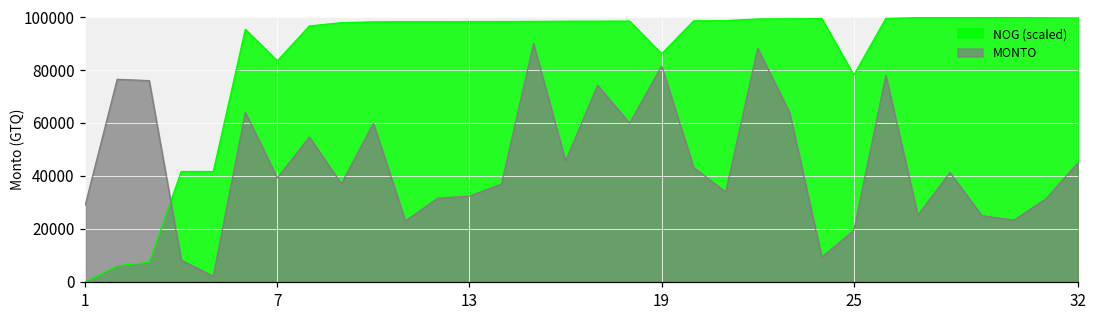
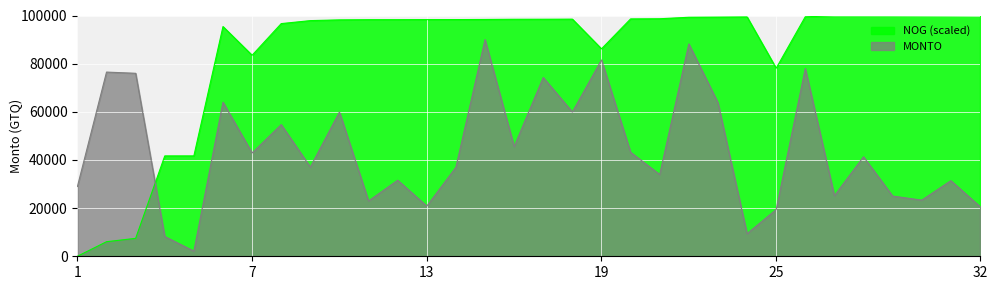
  {
    "NOG (scaled)": {
      "1": 0,
      "7": 83000,
      "13": 98000,
      "19": 86000,
      "25": 78000,
      "32": 100000
    },
    "MONTO": {
      "1": 29000,
-     "7": 39000,
-     "13": 32000,
+     "7": 43000,
+     "13": 21000,
      "19": 82000,
      "25": 19000,
-     "32": 45000
+     "32": 21000
    }
  }
